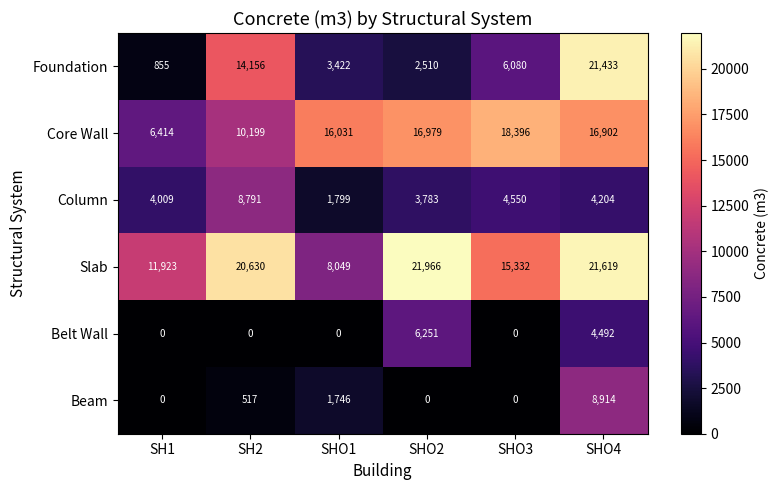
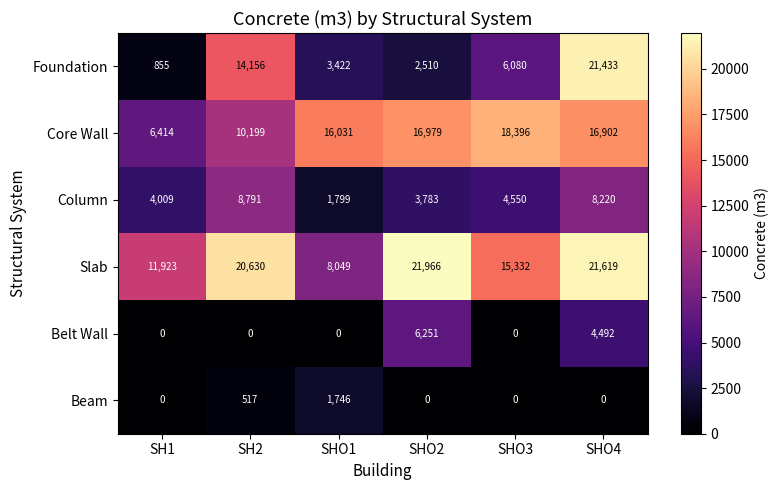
  {
    "Foundation": {
      "SH1": "855",
      "SH2": "14,156",
      "SHO1": "3,422",
      "SHO2": "2,510",
      "SHO3": "6,080",
      "SHO4": "21,433"
    },
    "Core Wall": {
      "SH1": "6,414",
      "SH2": "10,199",
      "SHO1": "16,031",
      "SHO2": "16,979",
      "SHO3": "18,396",
      "SHO4": "16,902"
    },
    "Column": {
      "SH1": "4,009",
      "SH2": "8,791",
      "SHO1": "1,799",
      "SHO2": "3,783",
      "SHO3": "4,550",
-     "SHO4": "4,204"
+     "SHO4": "8,220"
    },
    "Slab": {
      "SH1": "11,923",
      "SH2": "20,630",
      "SHO1": "8,049",
      "SHO2": "21,966",
      "SHO3": "15,332",
      "SHO4": "21,619"
    },
    "Belt Wall": {
      "SH1": "0",
      "SH2": "0",
      "SHO1": "0",
      "SHO2": "6,251",
      "SHO3": "0",
      "SHO4": "4,492"
    },
    "Beam": {
      "SH1": "0",
      "SH2": "517",
      "SHO1": "1,746",
      "SHO2": "0",
      "SHO3": "0",
-     "SHO4": "8,914"
+     "SHO4": "0"
    }
  }
